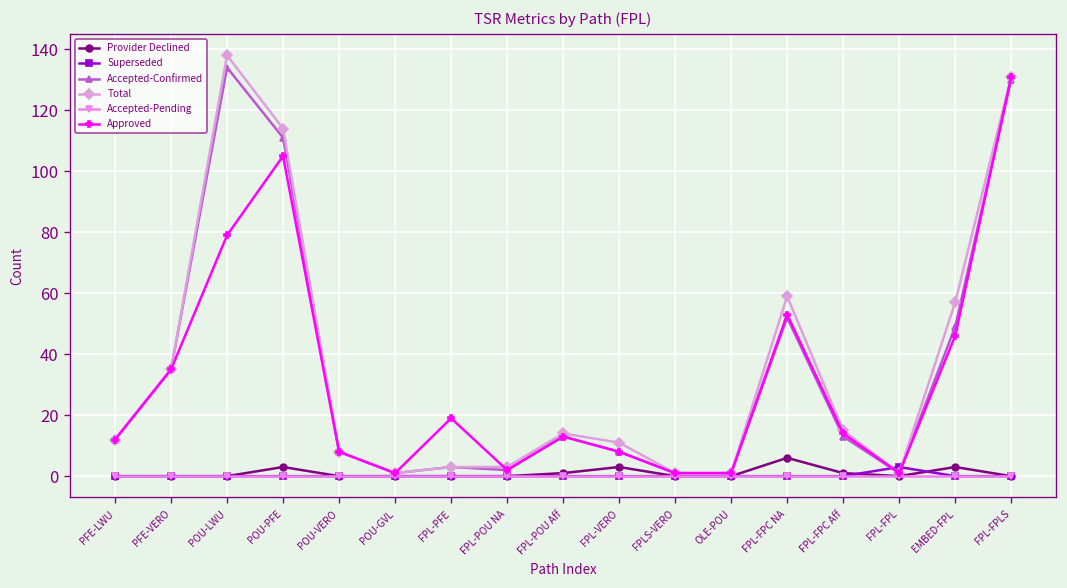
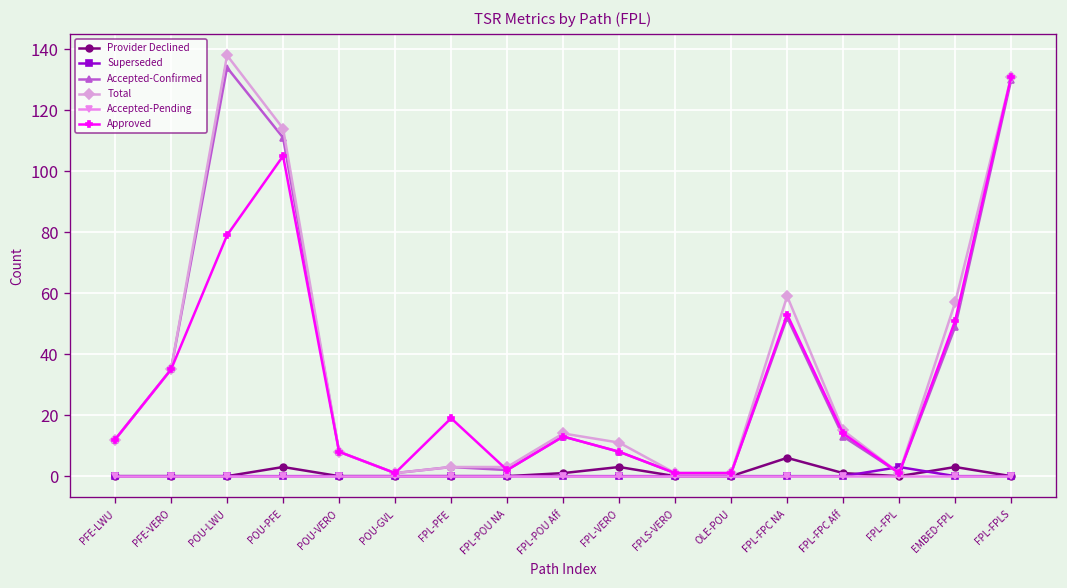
  {
    "Provider Declined": {
      "POU-PFE": 3,
      "FPL-VERO": 3,
      "FPL-FPC NA": 6,
      "EMBED-FPL": 3
    },
    "Superseded": {
      "FPL-FPL": 3
    },
    "Accepted-Confirmed": {
      "POU-LWU": 134,
      "POU-PFE": 111,
      "FPL-FPC NA": 52,
      "FPL-FPC Aff": 13,
      "EMBED-FPL": 49,
      "FPL-FPLS": 130
    },
    "Approved": {
      "POU-LWU": 79,
      "POU-PFE": 105,
      "FPL-PFE": 19,
      "FPL-FPC NA": 53,
-     "EMBED-FPL": 46
+     "EMBED-FPL": 51
    }
  }
